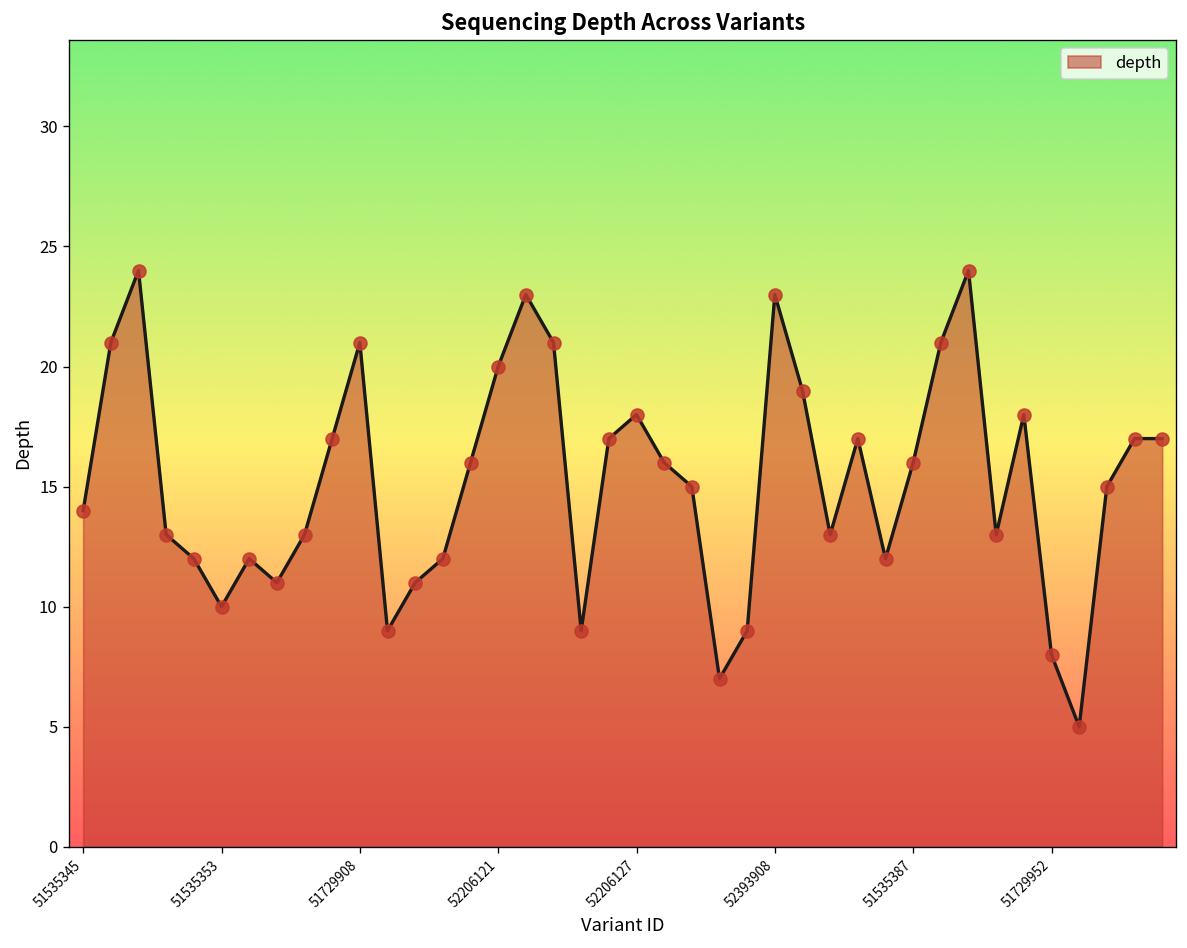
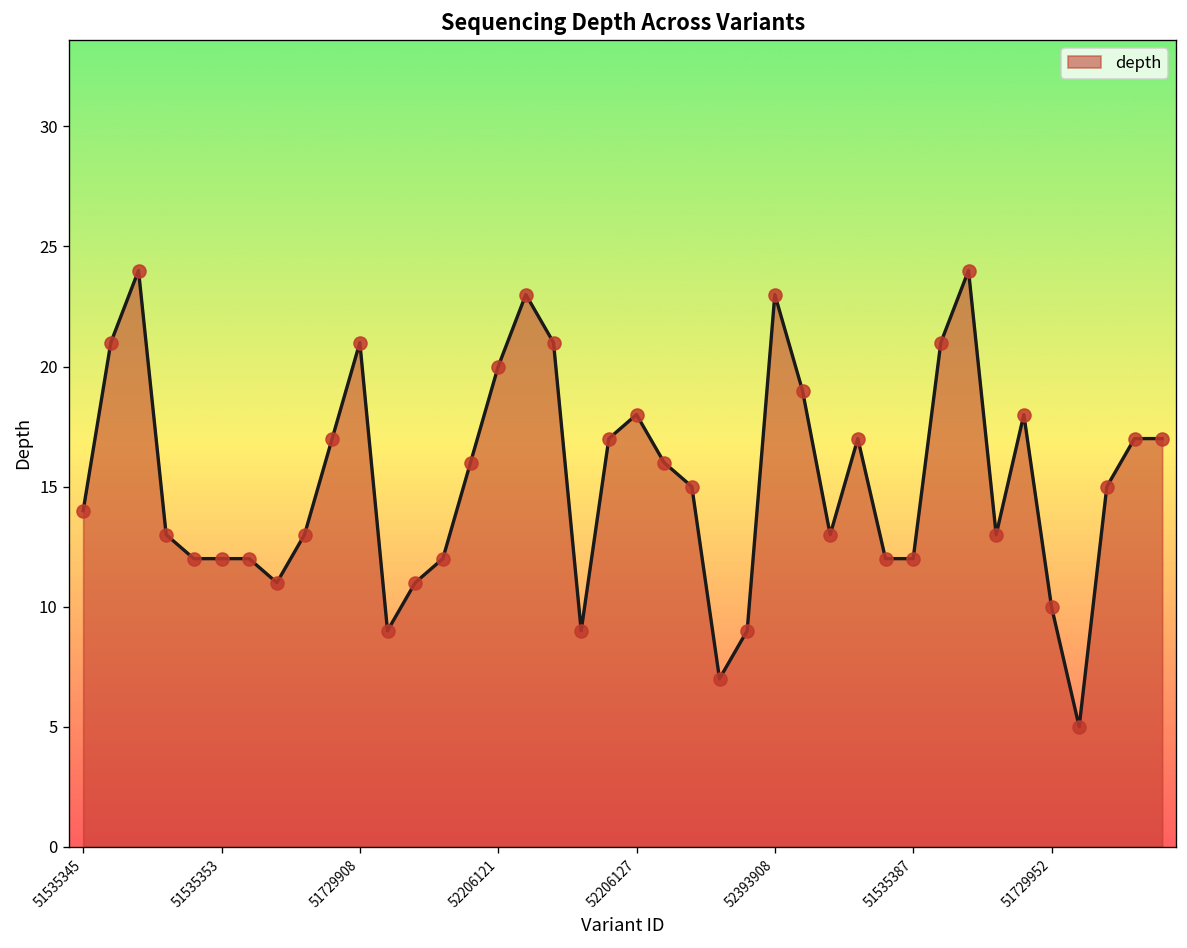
  {
    "51535345": 14,
-   "51535353": 10,
+   "51535353": 12,
    "51729908": 21,
    "52206121": 20,
    "52206127": 18,
    "52393908": 23,
-   "51535387": 16,
-   "51729952": 8
+   "51535387": 12,
+   "51729952": 10
  }
